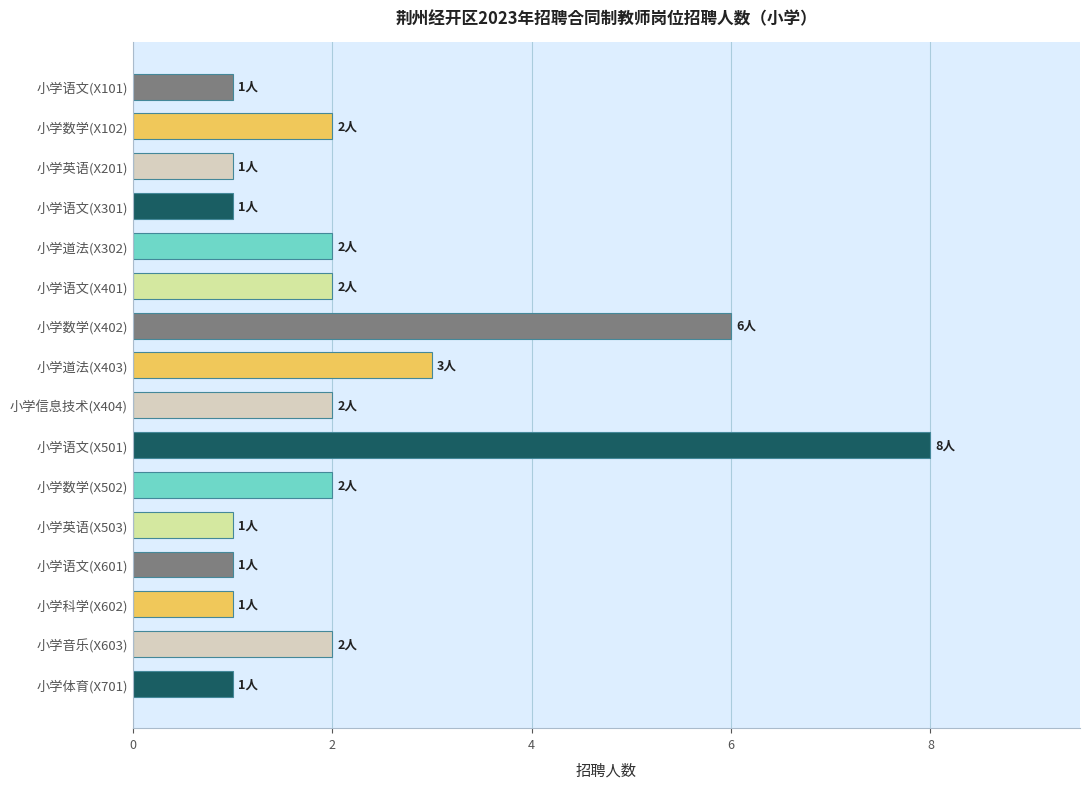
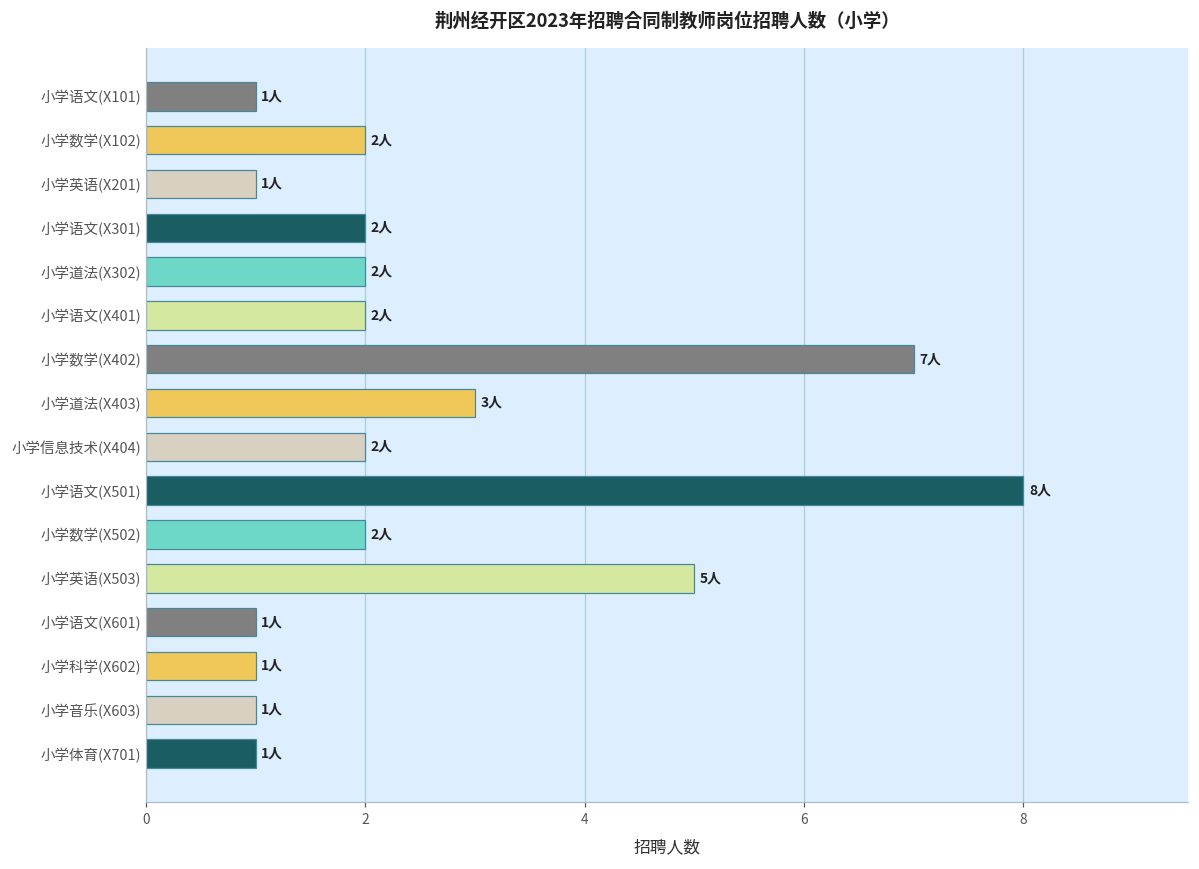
  {
    "小学语文(X101)": "1人",
    "小学数学(X102)": "2人",
    "小学英语(X201)": "1人",
-   "小学语文(X301)": "1人",
+   "小学语文(X301)": "2人",
    "小学道法(X302)": "2人",
    "小学语文(X401)": "2人",
-   "小学数学(X402)": "6人",
+   "小学数学(X402)": "7人",
    "小学道法(X403)": "3人",
    "小学信息技术(X404)": "2人",
    "小学语文(X501)": "8人",
    "小学数学(X502)": "2人",
-   "小学英语(X503)": "1人",
+   "小学英语(X503)": "5人",
    "小学语文(X601)": "1人",
    "小学科学(X602)": "1人",
-   "小学音乐(X603)": "2人",
+   "小学音乐(X603)": "1人",
    "小学体育(X701)": "1人"
  }
